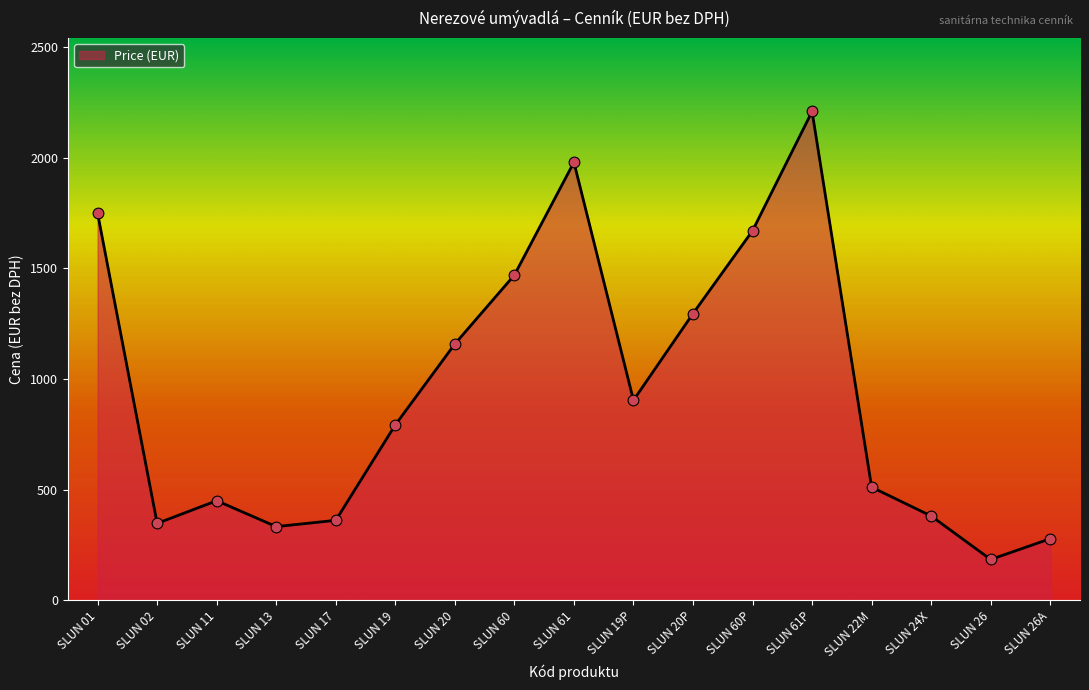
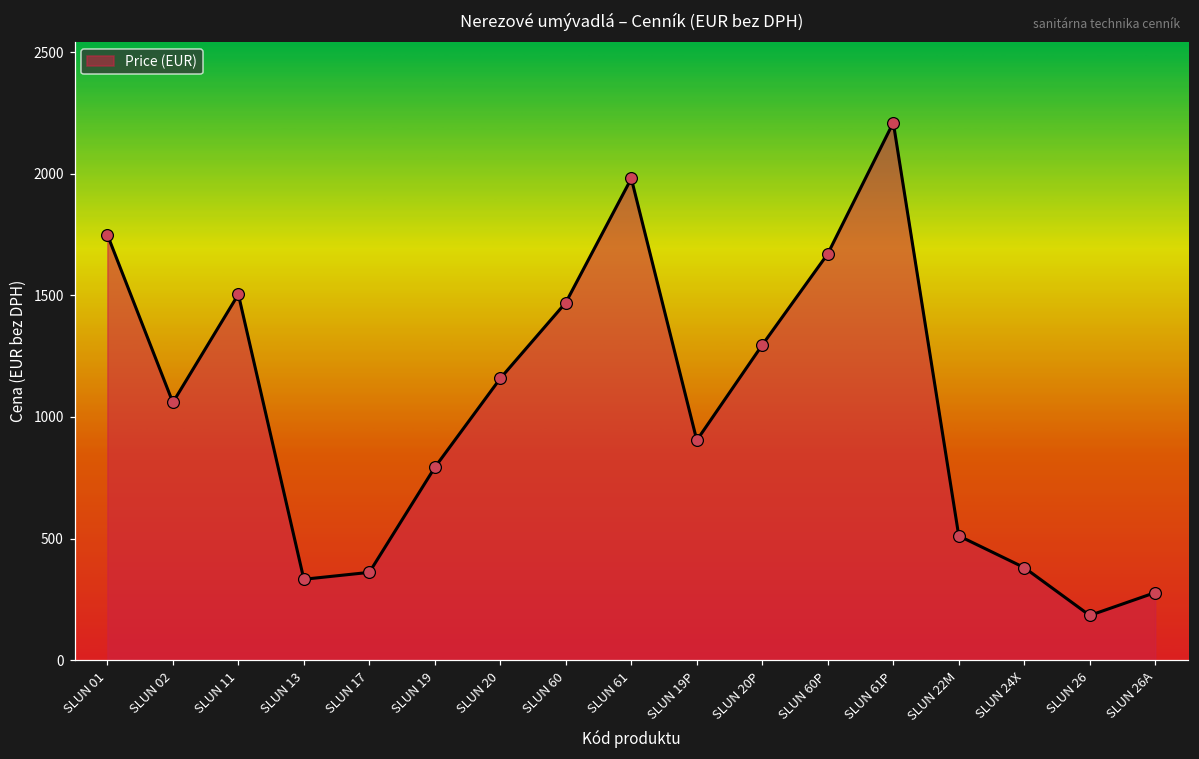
  {
    "SLUN 01": 1750,
-   "SLUN 02": 350,
-   "SLUN 11": 450,
+   "SLUN 02": 1060,
+   "SLUN 11": 1500,
    "SLUN 13": 330,
    "SLUN 17": 360,
    "SLUN 19": 790,
    "SLUN 20": 1160,
    "SLUN 60": 1470,
    "SLUN 61": 1980,
    "SLUN 19P": 900,
    "SLUN 20P": 1300,
    "SLUN 60P": 1670,
    "SLUN 61P": 2210,
    "SLUN 22M": 510,
    "SLUN 24X": 380,
    "SLUN 26": 180,
    "SLUN 26A": 280
  }
